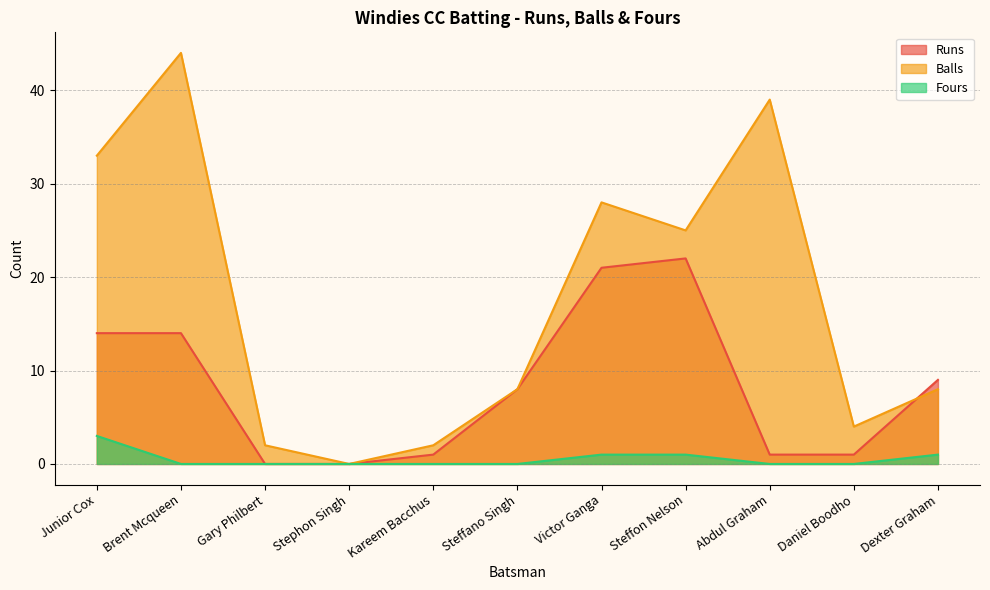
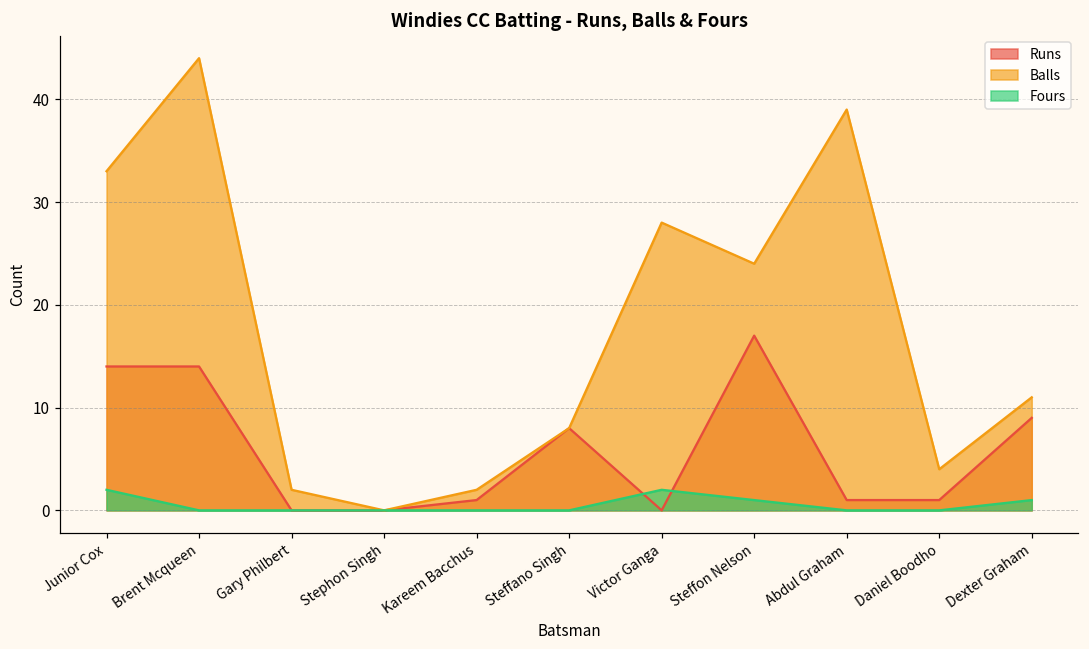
  {
    "Runs": {
      "Junior Cox": 14,
      "Brent Mcqueen": 14,
      "Kareem Bacchus": 1,
-     "Victor Ganga": 21,
-     "Steffon Nelson": 22,
+     "Victor Ganga": 0,
+     "Steffon Nelson": 17,
      "Abdul Graham": 1,
      "Daniel Boodho": 1,
      "Dexter Graham": 9
    },
    "Balls": {
      "Junior Cox": 33,
      "Brent Mcqueen": 44,
      "Gary Philbert": 2,
      "Kareem Bacchus": 2,
      "Victor Ganga": 28,
-     "Steffon Nelson": 25,
+     "Steffon Nelson": 24,
      "Abdul Graham": 39,
      "Daniel Boodho": 4,
-     "Dexter Graham": 8
+     "Dexter Graham": 11
    },
    "Fours": {
-     "Junior Cox": 3,
+     "Junior Cox": 2,
      "Brent Mcqueen": 0,
      "Kareem Bacchus": 0,
      "Steffano Singh": 0,
-     "Victor Ganga": 1,
+     "Victor Ganga": 2,
      "Steffon Nelson": 1,
      "Abdul Graham": 0,
      "Daniel Boodho": 0,
      "Dexter Graham": 1
    }
  }
